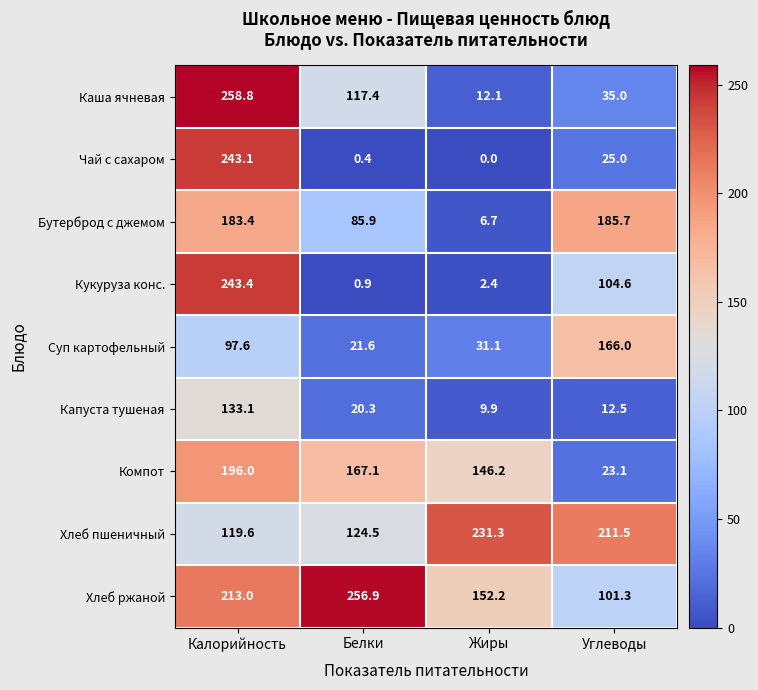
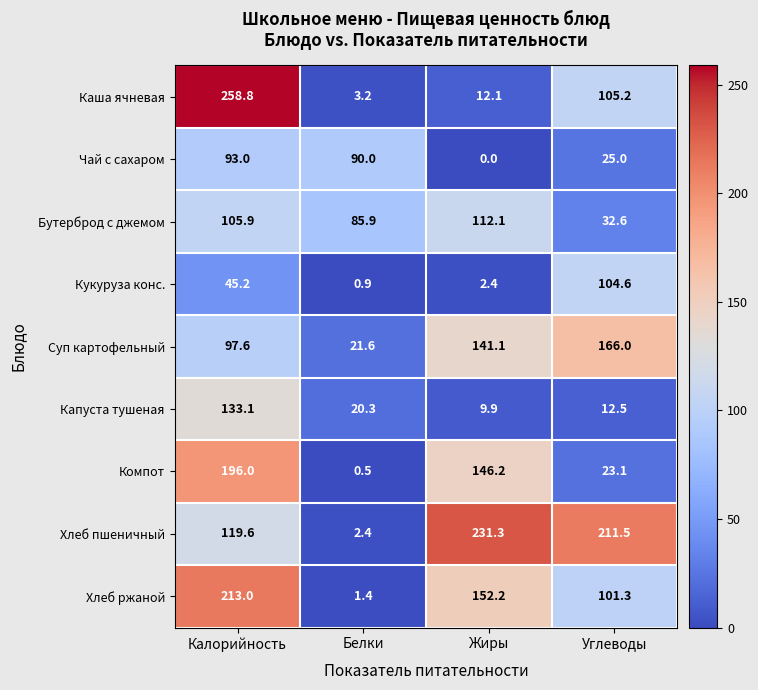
  {
    "Каша ячневая": {
      "Калорийность": 258.8,
-     "Белки": 117.4,
+     "Белки": 3.2,
      "Жиры": 12.1,
-     "Углеводы": 35.0
+     "Углеводы": 105.2
    },
    "Чай с сахаром": {
-     "Калорийность": 243.1,
-     "Белки": 0.4,
+     "Калорийность": 93.0,
+     "Белки": 90.0,
      "Жиры": 0.0,
      "Углеводы": 25.0
    },
    "Бутерброд с джемом": {
-     "Калорийность": 183.4,
+     "Калорийность": 105.9,
      "Белки": 85.9,
-     "Жиры": 6.7,
-     "Углеводы": 185.7
+     "Жиры": 112.1,
+     "Углеводы": 32.6
    },
    "Кукуруза конс.": {
-     "Калорийность": 243.4,
+     "Калорийность": 45.2,
      "Белки": 0.9,
      "Жиры": 2.4,
      "Углеводы": 104.6
    },
    "Суп картофельный": {
      "Калорийность": 97.6,
      "Белки": 21.6,
-     "Жиры": 31.1,
+     "Жиры": 141.1,
      "Углеводы": 166.0
    },
    "Капуста тушеная": {
      "Калорийность": 133.1,
      "Белки": 20.3,
      "Жиры": 9.9,
      "Углеводы": 12.5
    },
    "Компот": {
      "Калорийность": 196.0,
-     "Белки": 167.1,
+     "Белки": 0.5,
      "Жиры": 146.2,
      "Углеводы": 23.1
    },
    "Хлеб пшеничный": {
      "Калорийность": 119.6,
-     "Белки": 124.5,
+     "Белки": 2.4,
      "Жиры": 231.3,
      "Углеводы": 211.5
    },
    "Хлеб ржаной": {
      "Калорийность": 213.0,
-     "Белки": 256.9,
+     "Белки": 1.4,
      "Жиры": 152.2,
      "Углеводы": 101.3
    }
  }
